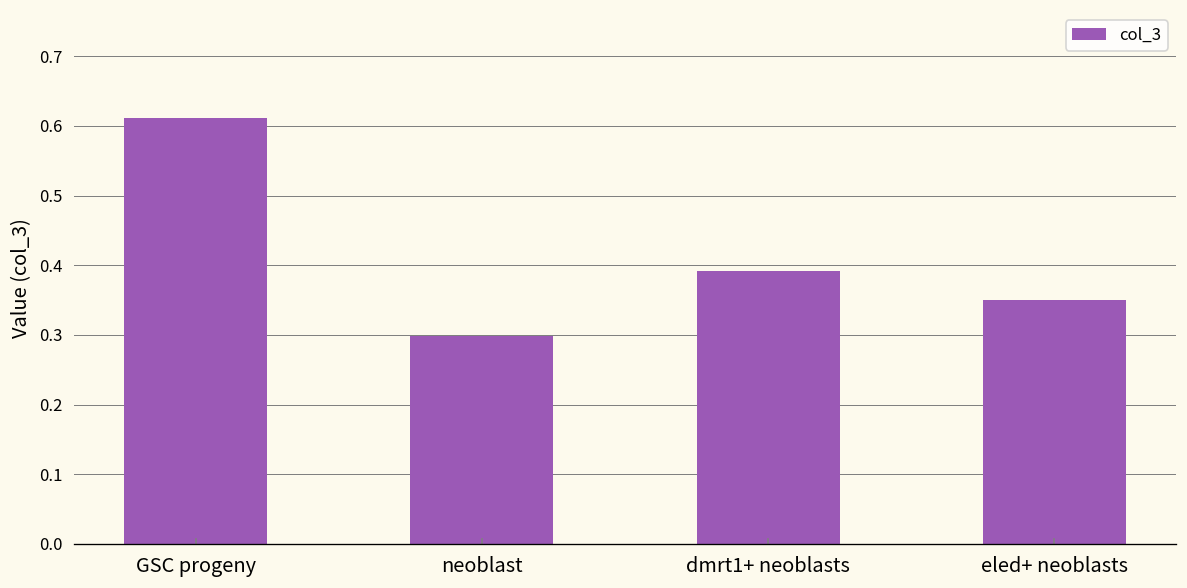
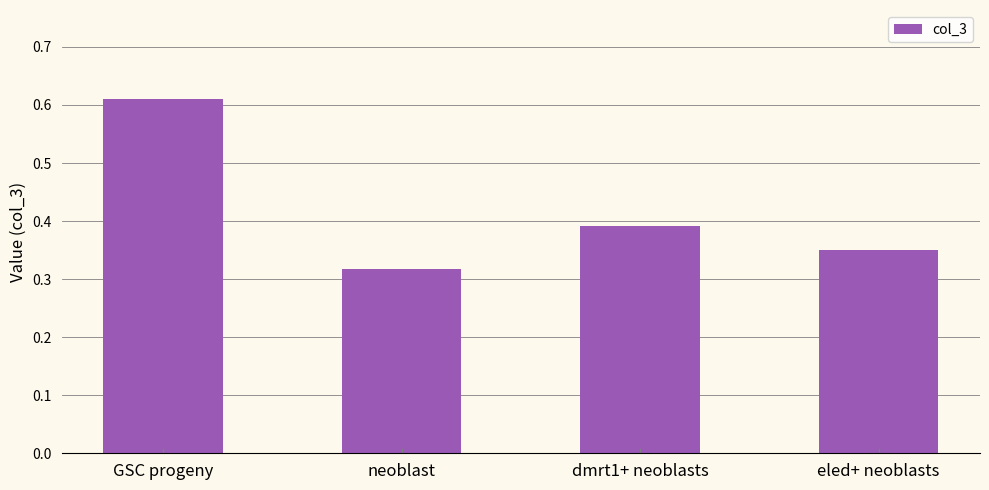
  {
    "GSC progeny": 0.61,
-   "neoblast": 0.30,
+   "neoblast": 0.32,
    "dmrt1+ neoblasts": 0.39,
    "eled+ neoblasts": 0.35
  }
